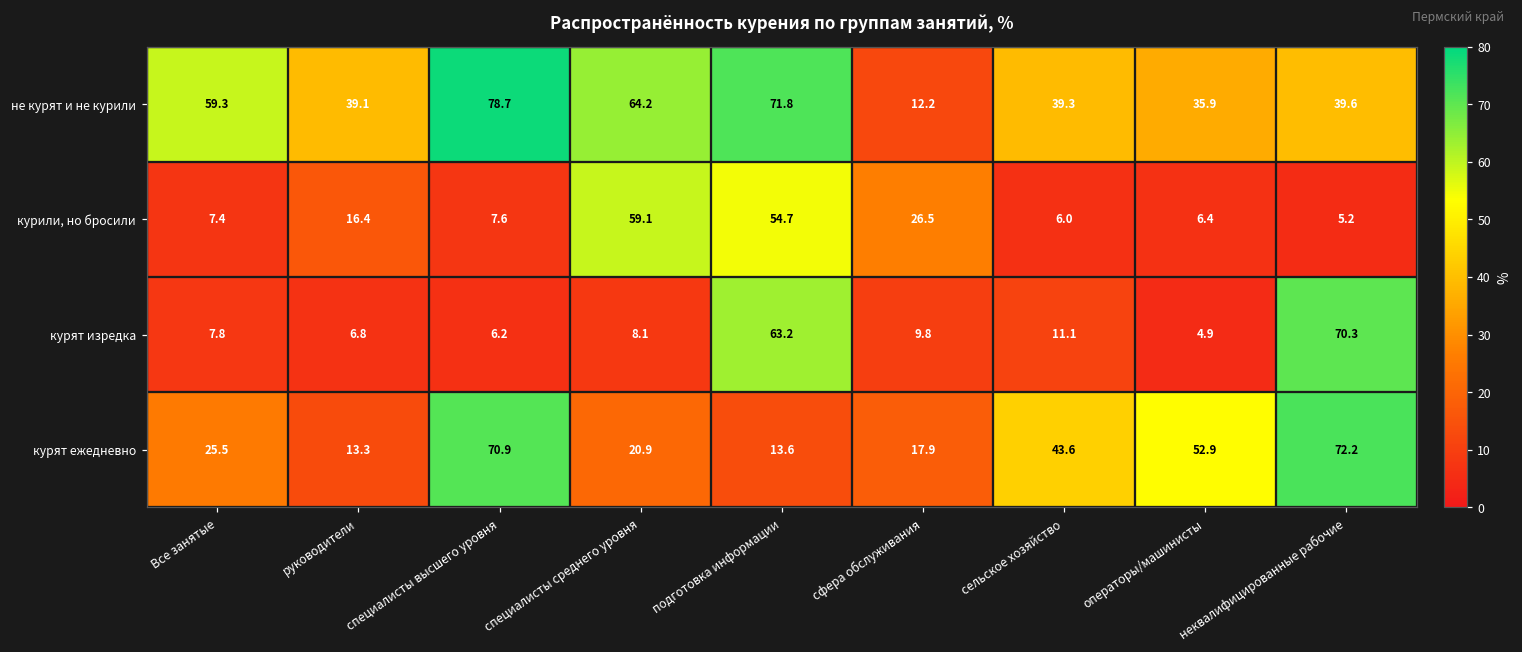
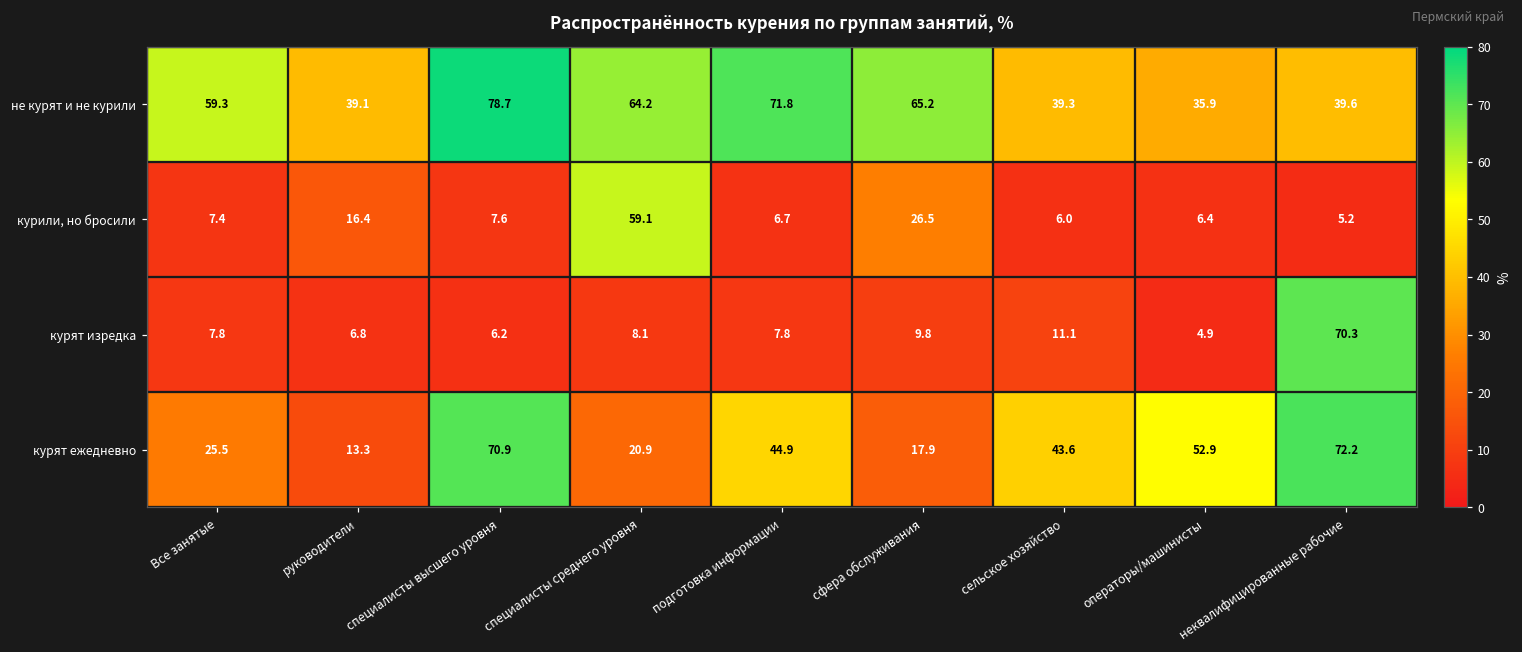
  {
    "не курят и не курили": {
      "Все занятые": 59.3,
      "руководители": 39.1,
      "специалисты высшего уровня": 78.7,
      "специалисты среднего уровня": 64.2,
      "подготовка информации": 71.8,
-     "сфера обслуживания": 12.2,
+     "сфера обслуживания": 65.2,
      "сельское хозяйство": 39.3,
      "операторы/машинисты": 35.9,
      "неквалифицированные рабочие": 39.6
    },
    "курили, но бросили": {
      "Все занятые": 7.4,
      "руководители": 16.4,
      "специалисты высшего уровня": 7.6,
      "специалисты среднего уровня": 59.1,
-     "подготовка информации": 54.7,
+     "подготовка информации": 6.7,
      "сфера обслуживания": 26.5,
      "сельское хозяйство": 6.0,
      "операторы/машинисты": 6.4,
      "неквалифицированные рабочие": 5.2
    },
    "курят изредка": {
      "Все занятые": 7.8,
      "руководители": 6.8,
      "специалисты высшего уровня": 6.2,
      "специалисты среднего уровня": 8.1,
-     "подготовка информации": 63.2,
+     "подготовка информации": 7.8,
      "сфера обслуживания": 9.8,
      "сельское хозяйство": 11.1,
      "операторы/машинисты": 4.9,
      "неквалифицированные рабочие": 70.3
    },
    "курят ежедневно": {
      "Все занятые": 25.5,
      "руководители": 13.3,
      "специалисты высшего уровня": 70.9,
      "специалисты среднего уровня": 20.9,
-     "подготовка информации": 13.6,
+     "подготовка информации": 44.9,
      "сфера обслуживания": 17.9,
      "сельское хозяйство": 43.6,
      "операторы/машинисты": 52.9,
      "неквалифицированные рабочие": 72.2
    }
  }
